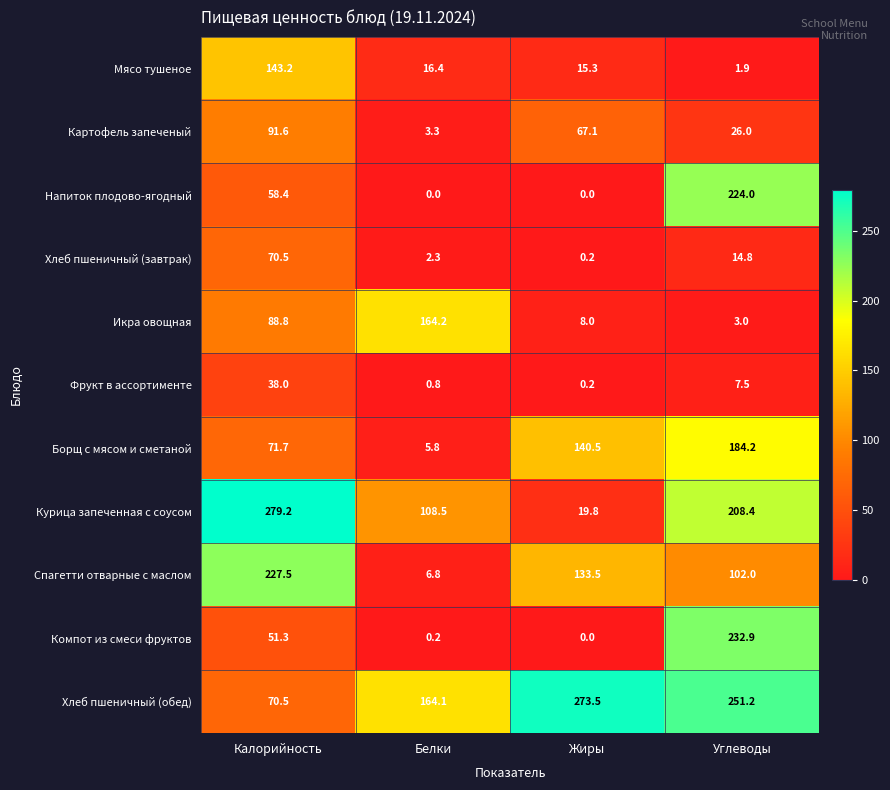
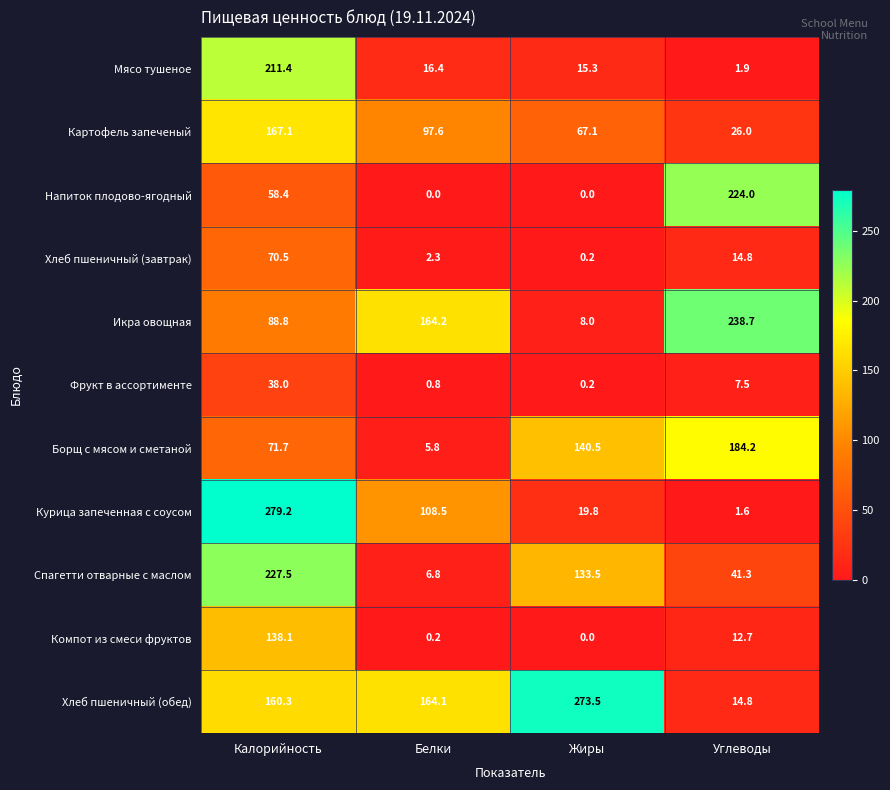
  {
    "Мясо тушеное": {
-     "Калорийность": 143.2,
+     "Калорийность": 211.4,
      "Белки": 16.4,
      "Жиры": 15.3,
      "Углеводы": 1.9
    },
    "Картофель запеченый": {
-     "Калорийность": 91.6,
-     "Белки": 3.3,
+     "Калорийность": 167.1,
+     "Белки": 97.6,
      "Жиры": 67.1,
      "Углеводы": 26.0
    },
    "Напиток плодово-ягодный": {
      "Калорийность": 58.4,
      "Белки": 0.0,
      "Жиры": 0.0,
      "Углеводы": 224.0
    },
    "Хлеб пшеничный (завтрак)": {
      "Калорийность": 70.5,
      "Белки": 2.3,
      "Жиры": 0.2,
      "Углеводы": 14.8
    },
    "Икра овощная": {
      "Калорийность": 88.8,
      "Белки": 164.2,
      "Жиры": 8.0,
-     "Углеводы": 3.0
+     "Углеводы": 238.7
    },
    "Фрукт в ассортименте": {
      "Калорийность": 38.0,
      "Белки": 0.8,
      "Жиры": 0.2,
      "Углеводы": 7.5
    },
    "Борщ с мясом и сметаной": {
      "Калорийность": 71.7,
      "Белки": 5.8,
      "Жиры": 140.5,
      "Углеводы": 184.2
    },
    "Курица запеченная с соусом": {
      "Калорийность": 279.2,
      "Белки": 108.5,
      "Жиры": 19.8,
-     "Углеводы": 208.4
+     "Углеводы": 1.6
    },
    "Спагетти отварные с маслом": {
      "Калорийность": 227.5,
      "Белки": 6.8,
      "Жиры": 133.5,
-     "Углеводы": 102.0
+     "Углеводы": 41.3
    },
    "Компот из смеси фруктов": {
-     "Калорийность": 51.3,
+     "Калорийность": 138.1,
      "Белки": 0.2,
      "Жиры": 0.0,
-     "Углеводы": 232.9
+     "Углеводы": 12.7
    },
    "Хлеб пшеничный (обед)": {
-     "Калорийность": 70.5,
+     "Калорийность": 160.3,
      "Белки": 164.1,
      "Жиры": 273.5,
-     "Углеводы": 251.2
+     "Углеводы": 14.8
    }
  }
